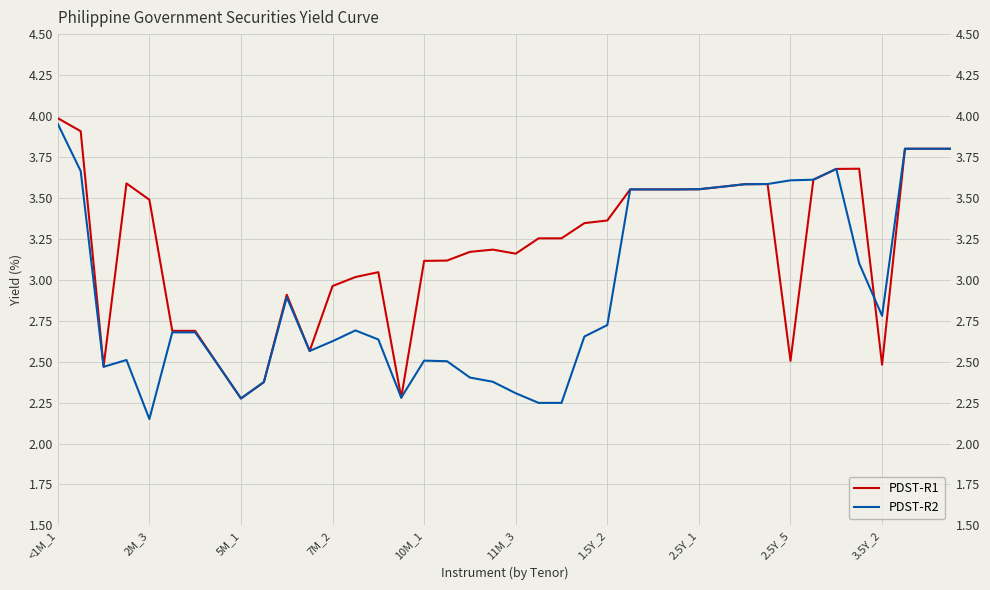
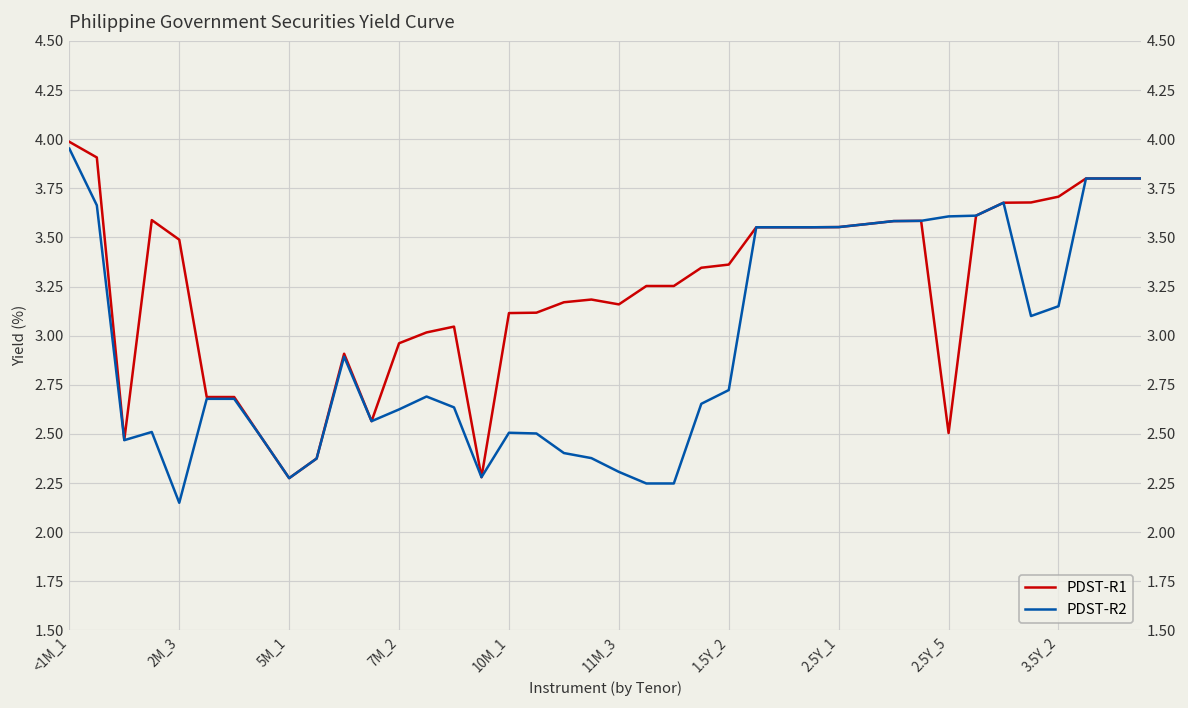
  {
    "PDST-R1": {
      "<1M_1": 3.99,
      "2M_3": 3.49,
      "7M_2": 2.96,
      "10M_1": 3.12,
      "11M_3": 3.16,
      "1.5Y_2": 3.36,
      "2.5Y_5": 2.50,
-     "3.5Y_2": 2.48
+     "3.5Y_2": 3.71
    },
    "PDST-R2": {
      "<1M_1": 3.95,
      "2M_3": 2.15,
      "7M_2": 2.62,
      "10M_1": 2.51,
      "11M_3": 2.31,
      "1.5Y_2": 2.72,
      "2.5Y_5": 3.61,
-     "3.5Y_2": 2.78
+     "3.5Y_2": 3.15
    }
  }
